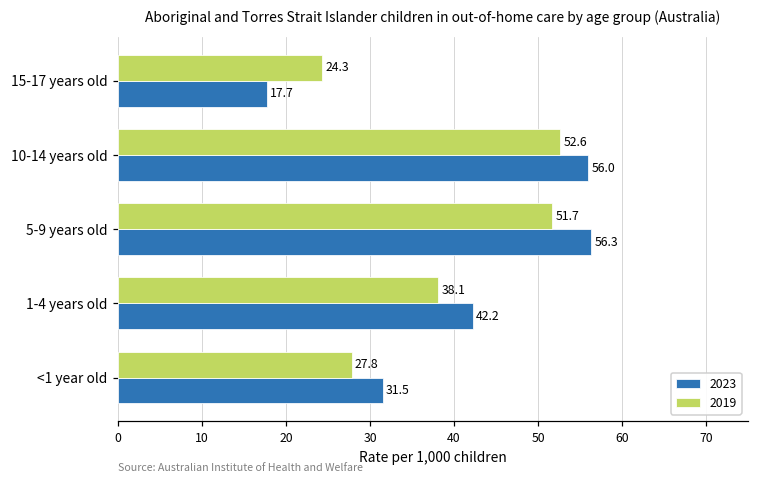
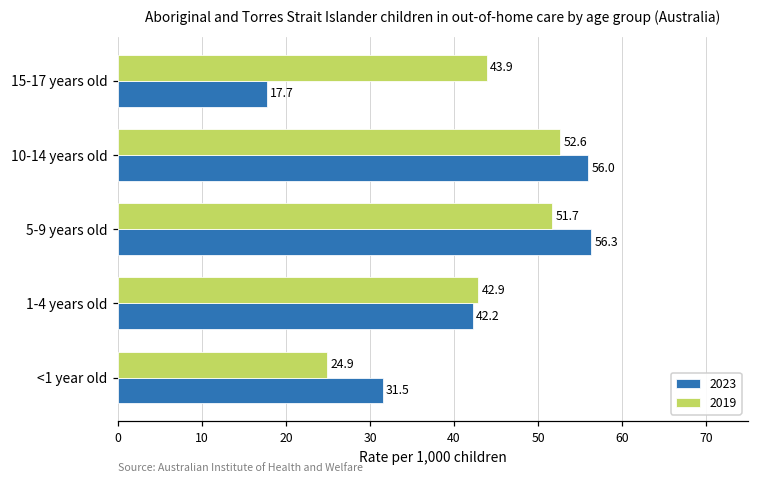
  {
    "2023": {
      "15-17 years old": 17.7,
      "10-14 years old": 56.0,
      "5-9 years old": 56.3,
      "1-4 years old": 42.2,
      "<1 year old": 31.5
    },
    "2019": {
-     "15-17 years old": 24.3,
+     "15-17 years old": 43.9,
      "10-14 years old": 52.6,
      "5-9 years old": 51.7,
-     "1-4 years old": 38.1,
-     "<1 year old": 27.8
+     "1-4 years old": 42.9,
+     "<1 year old": 24.9
    }
  }
